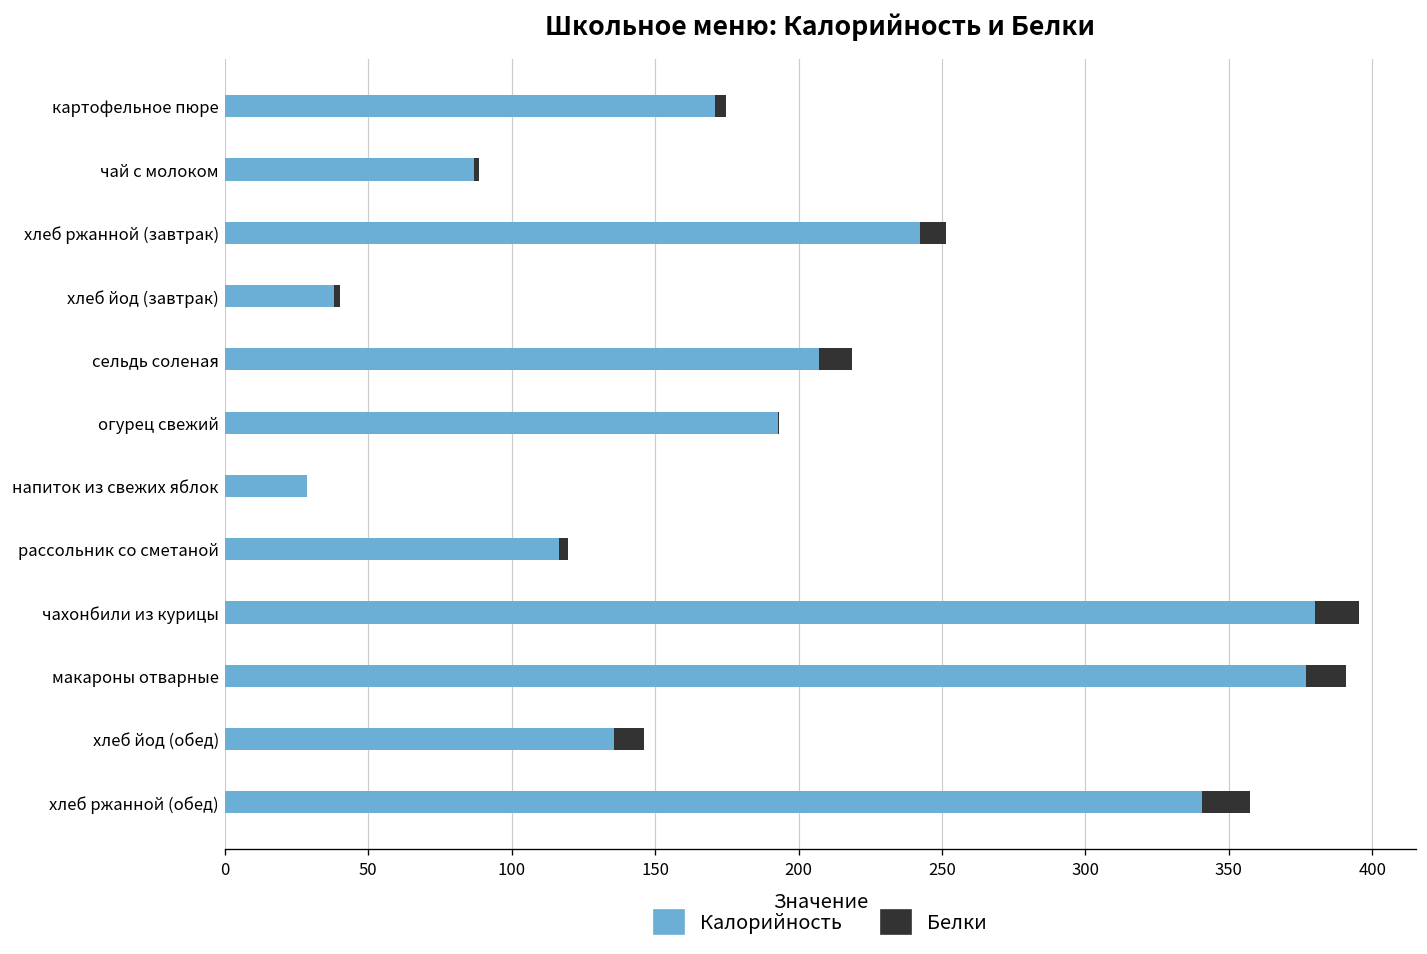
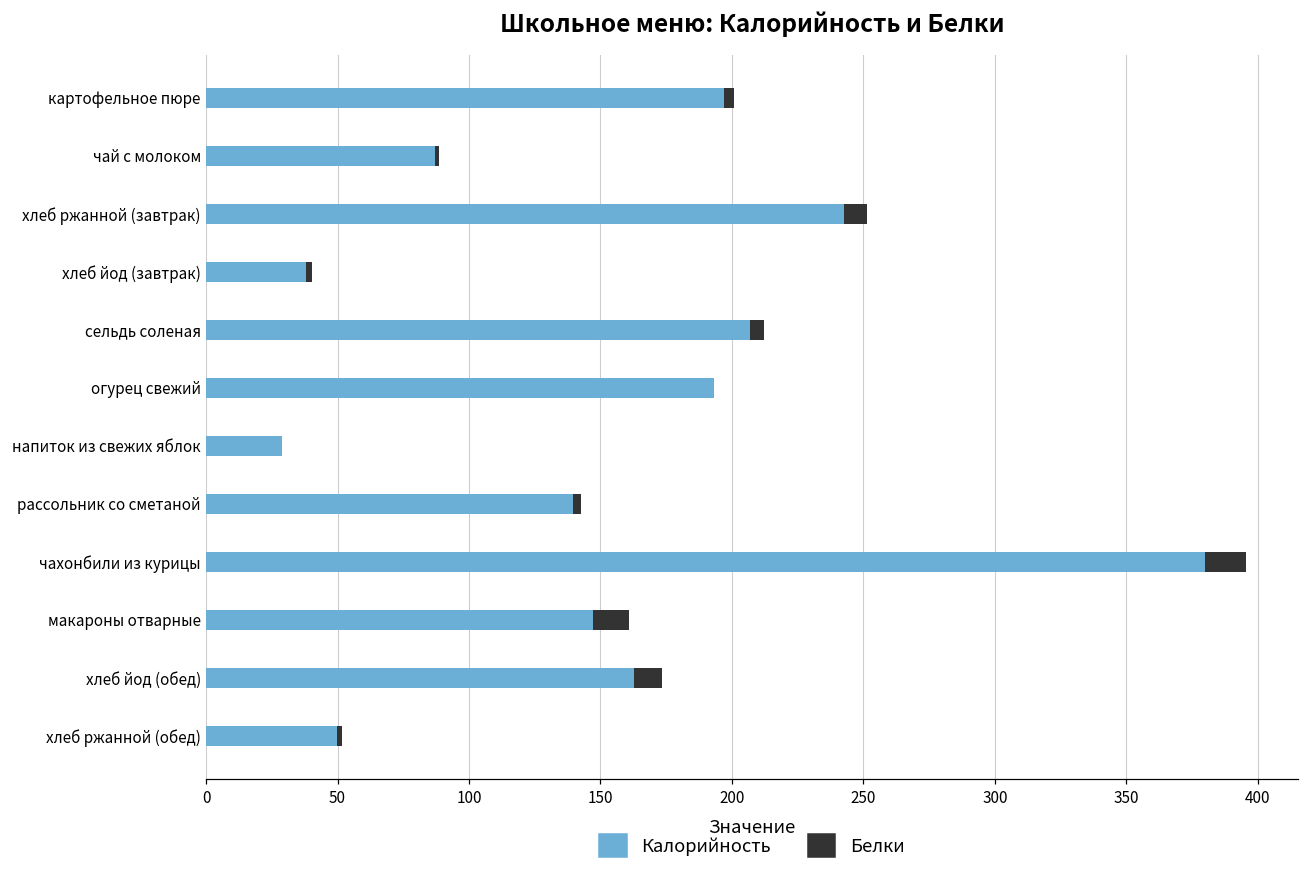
  {
    "Калорийность": {
-     "картофельное пюре": 171,
+     "картофельное пюре": 197,
      "чай с молоком": 87,
      "хлеб ржанной (завтрак)": 243,
      "хлеб йод (завтрак)": 38,
      "сельдь соленая": 207,
      "огурец свежий": 193,
      "напиток из свежих яблок": 29,
-     "рассольник со сметаной": 117,
+     "рассольник со сметаной": 140,
      "чахонбили из курицы": 380,
-     "макароны отварные": 377,
-     "хлеб йод (обед)": 136,
-     "хлеб ржанной (обед)": 341
+     "макароны отварные": 147,
+     "хлеб йод (обед)": 163,
+     "хлеб ржанной (обед)": 50
    },
    "Белки": {
      "картофельное пюре": 4,
      "чай с молоком": 2,
      "хлеб ржанной (завтрак)": 9,
      "хлеб йод (завтрак)": 2,
-     "сельдь соленая": 12,
+     "сельдь соленая": 5,
      "напиток из свежих яблок": 0,
      "рассольник со сметаной": 3,
      "чахонбили из курицы": 16,
      "макароны отварные": 14,
      "хлеб йод (обед)": 11,
-     "хлеб ржанной (обед)": 17
+     "хлеб ржанной (обед)": 2
    }
  }
